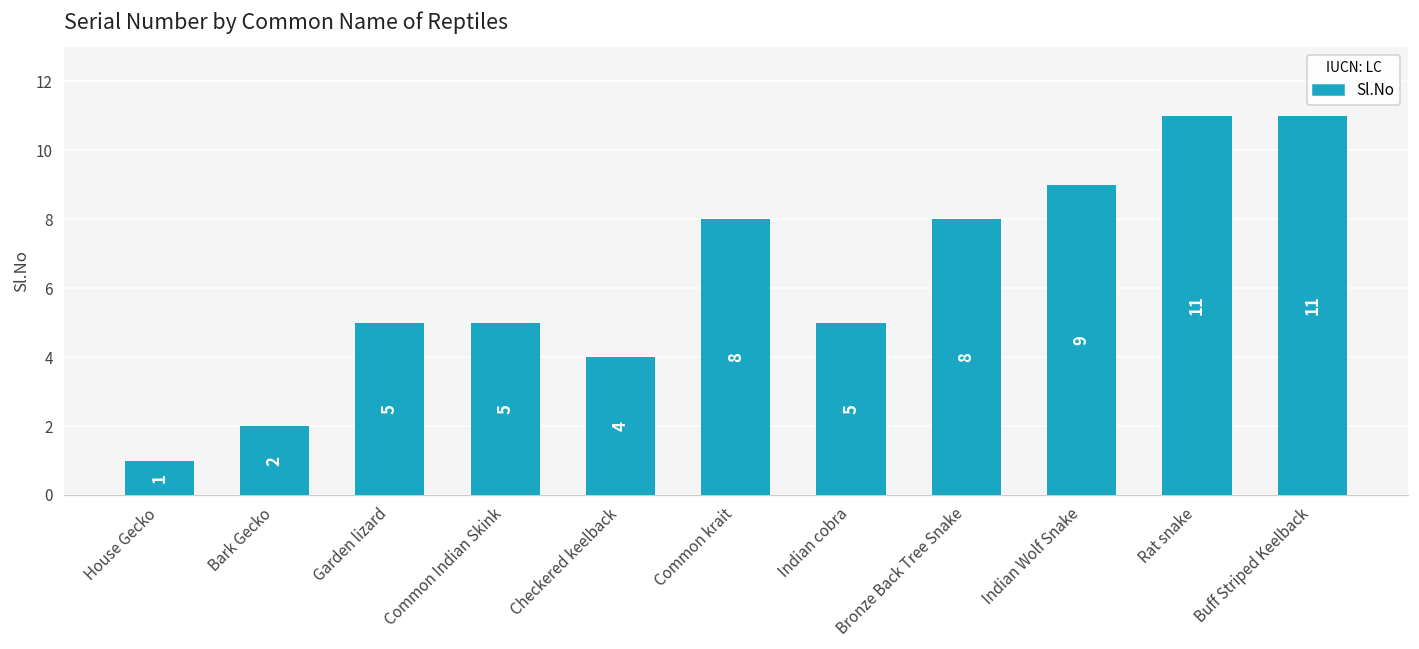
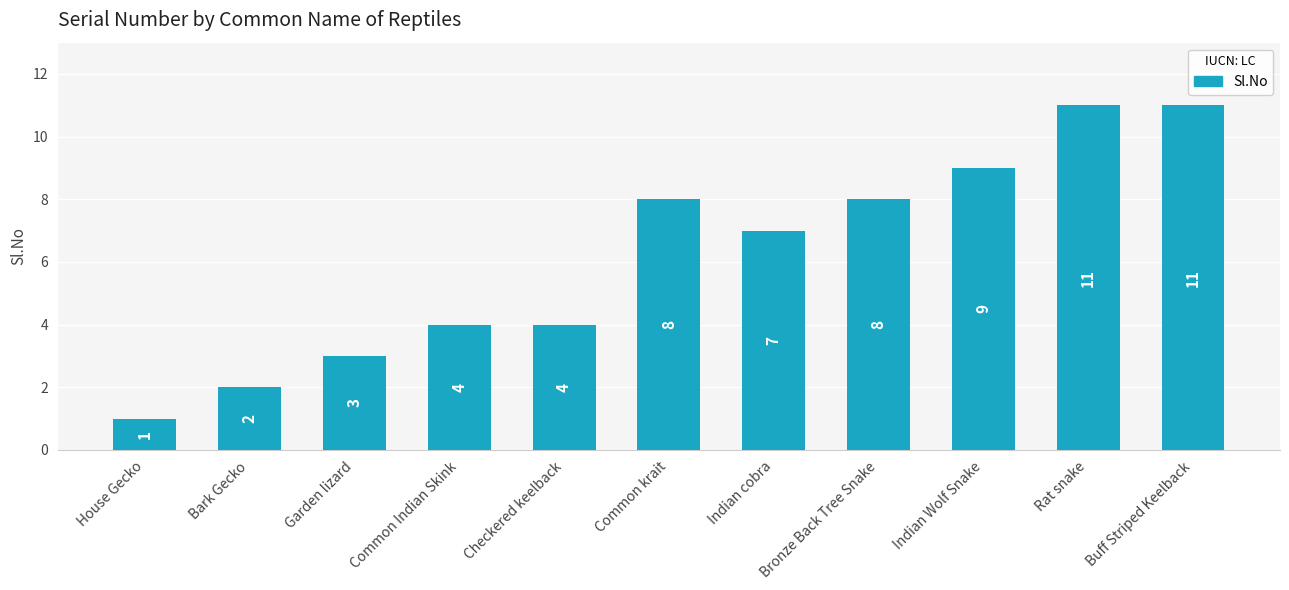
  {
    "House Gecko": 1,
    "Bark Gecko": 2,
-   "Garden lizard": 5,
-   "Common Indian Skink": 5,
+   "Garden lizard": 3,
+   "Common Indian Skink": 4,
    "Checkered keelback": 4,
    "Common krait": 8,
-   "Indian cobra": 5,
+   "Indian cobra": 7,
    "Bronze Back Tree Snake": 8,
    "Indian Wolf Snake": 9,
    "Rat snake": 11,
    "Buff Striped Keelback": 11
  }
